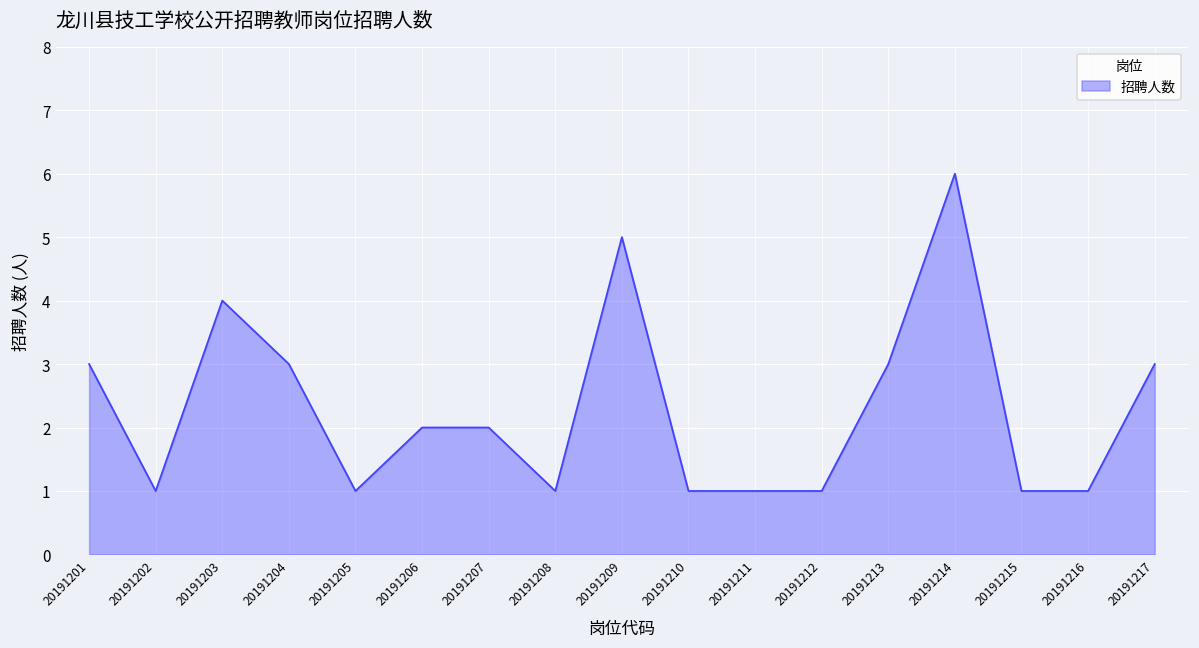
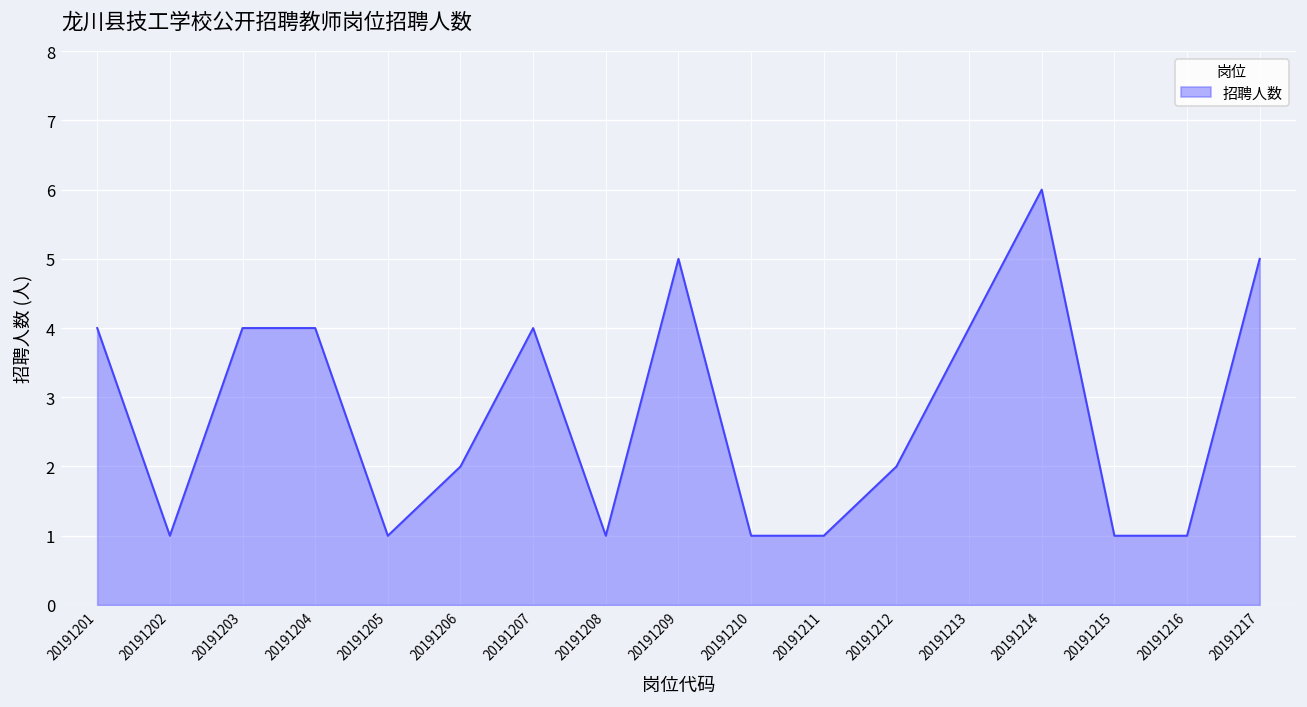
  {
-   "20191201": 3,
+   "20191201": 4,
    "20191202": 1,
    "20191203": 4,
-   "20191204": 3,
+   "20191204": 4,
    "20191205": 1,
    "20191206": 2,
-   "20191207": 2,
+   "20191207": 4,
    "20191208": 1,
    "20191209": 5,
    "20191210": 1,
    "20191211": 1,
-   "20191212": 1,
-   "20191213": 3,
+   "20191212": 2,
+   "20191213": 4,
    "20191214": 6,
    "20191215": 1,
    "20191216": 1,
-   "20191217": 3
+   "20191217": 5
  }
